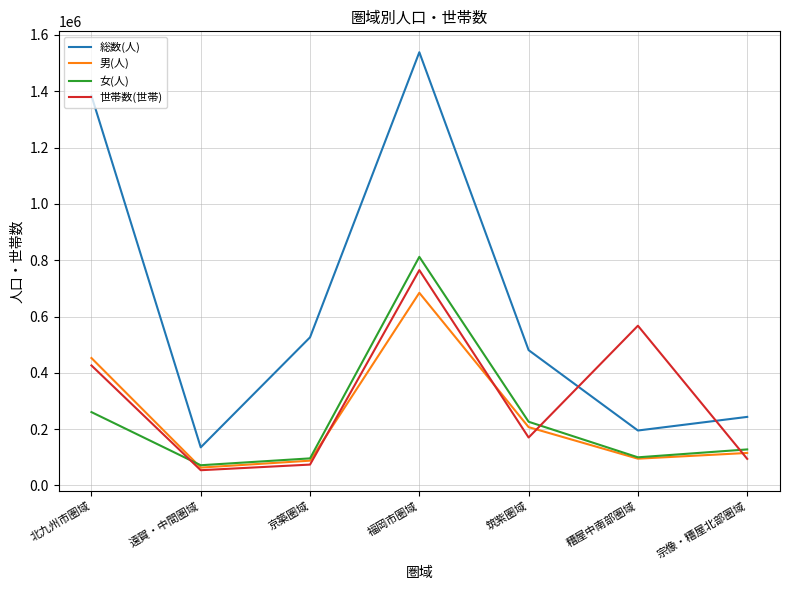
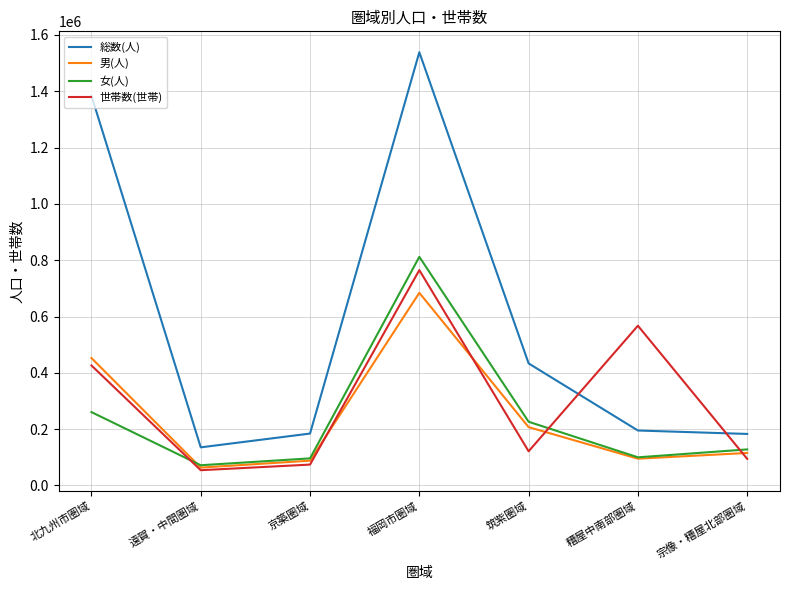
  {
    "総数(人)": {
      "遠賀・中間圏域": 140000,
-     "京築圏域": 530000,
+     "京築圏域": 180000,
      "福岡市圏域": 1540000,
-     "筑紫圏域": 480000,
+     "筑紫圏域": 430000,
      "糟屋中南部圏域": 200000,
-     "宗像・糟屋北部圏域": 240000
+     "宗像・糟屋北部圏域": 180000
    },
    "男(人)": {
      "北九州市圏域": 450000,
      "福岡市圏域": 680000,
      "筑紫圏域": 210000,
      "宗像・糟屋北部圏域": 120000
    },
    "女(人)": {
      "北九州市圏域": 260000,
      "福岡市圏域": 810000,
      "筑紫圏域": 230000,
      "宗像・糟屋北部圏域": 130000
    },
    "世帯数(世帯)": {
      "北九州市圏域": 430000,
      "遠賀・中間圏域": 50000,
      "京築圏域": 70000,
      "福岡市圏域": 760000,
-     "筑紫圏域": 170000,
+     "筑紫圏域": 120000,
      "糟屋中南部圏域": 570000,
      "宗像・糟屋北部圏域": 90000
    }
  }
